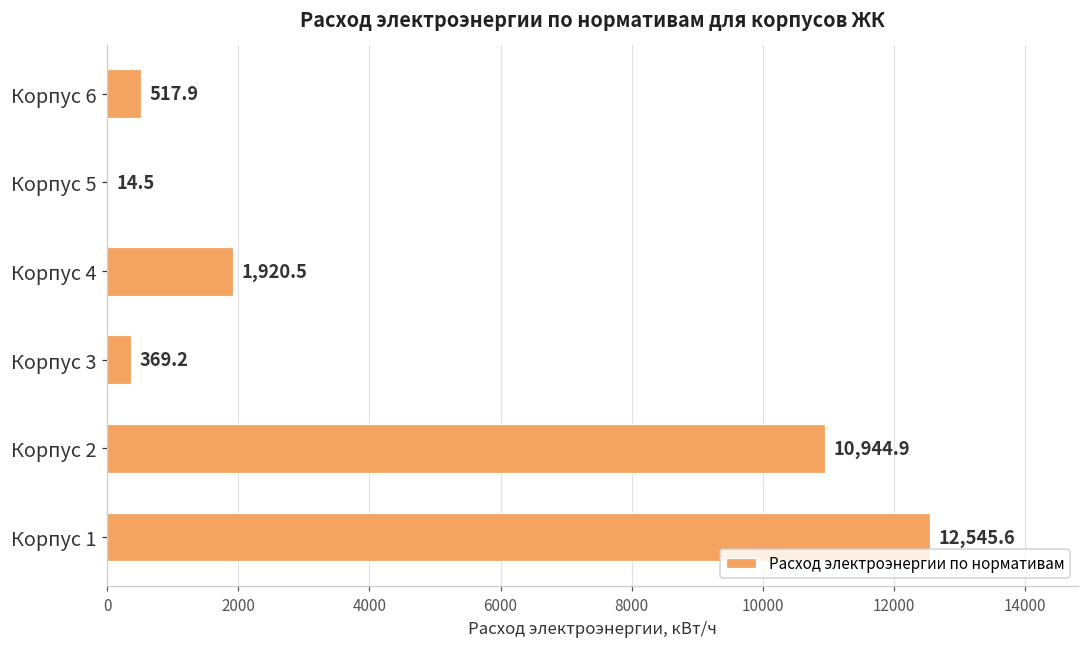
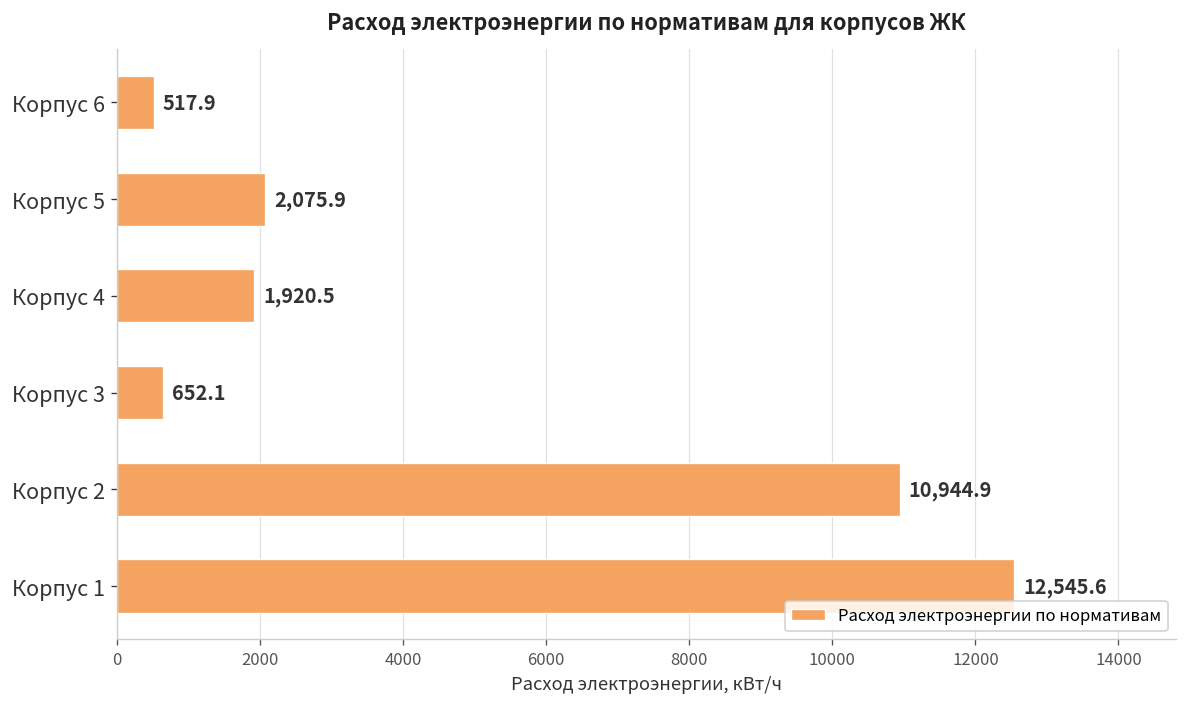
  {
    "Корпус 6": "517.9",
-   "Корпус 5": "14.5",
+   "Корпус 5": "2,075.9",
    "Корпус 4": "1,920.5",
-   "Корпус 3": "369.2",
+   "Корпус 3": "652.1",
    "Корпус 2": "10,944.9",
    "Корпус 1": "12,545.6"
  }
